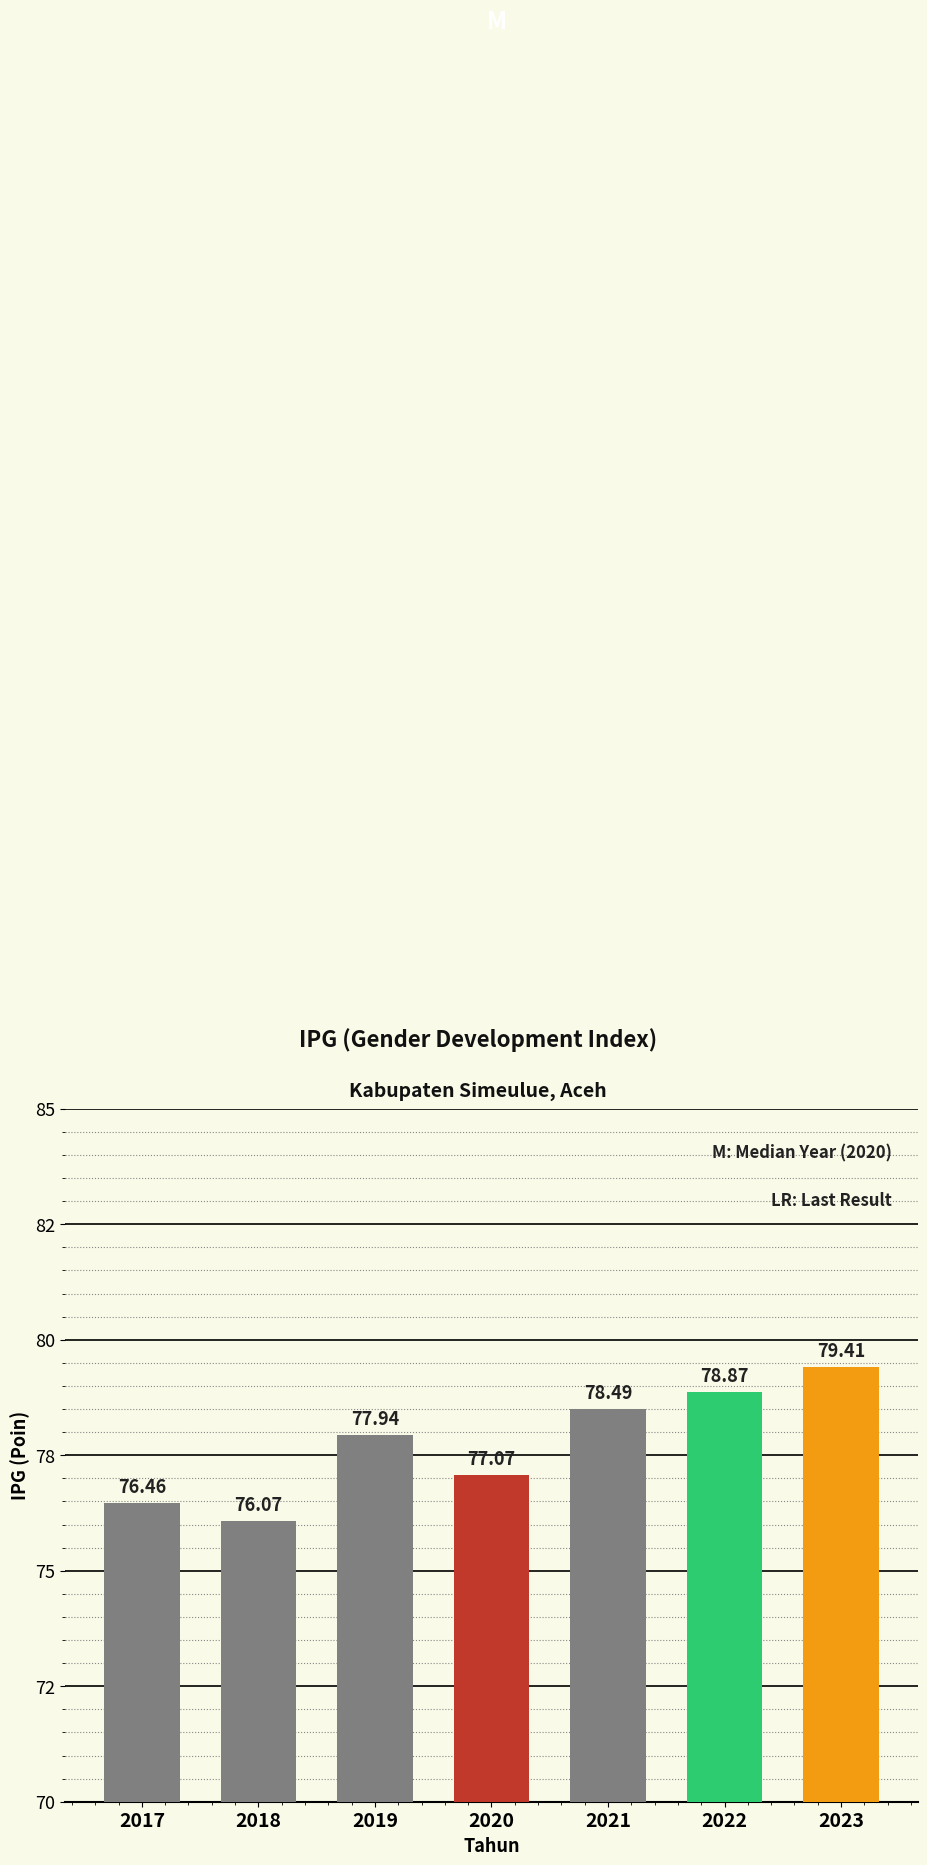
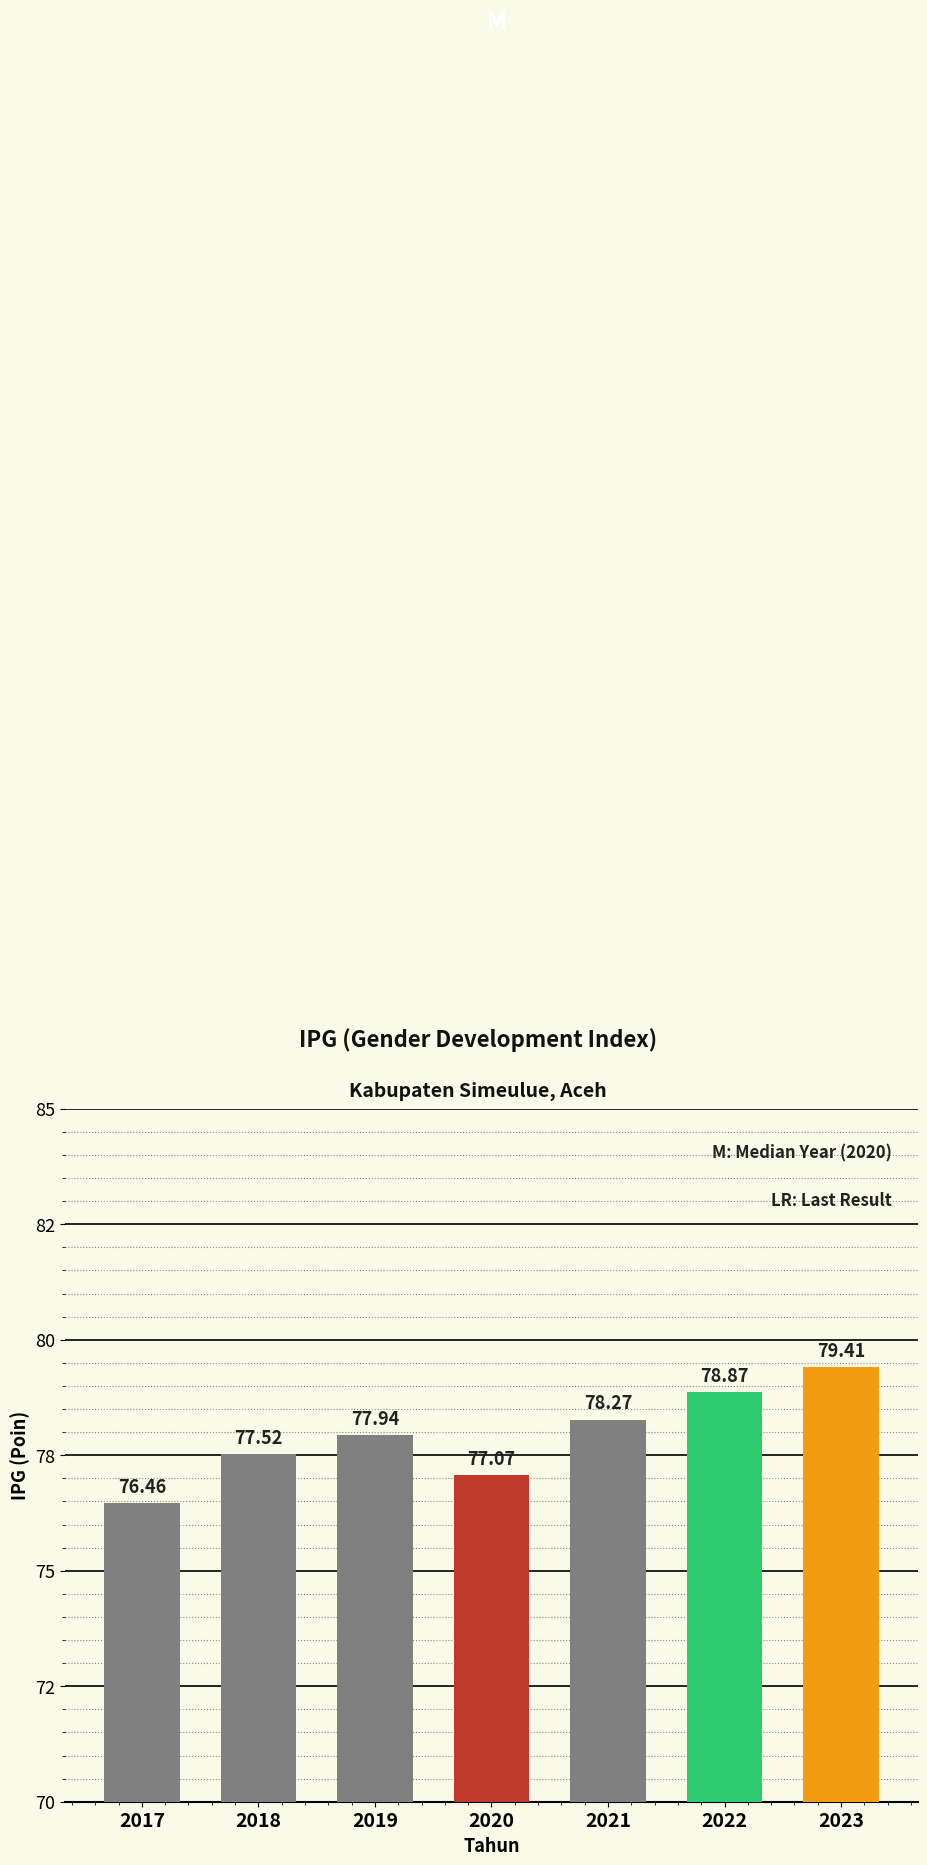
  {
    "2017": 76.46,
-   "2018": 76.07,
+   "2018": 77.52,
    "2019": 77.94,
    "2020": 77.07,
-   "2021": 78.49,
+   "2021": 78.27,
    "2022": 78.87,
    "2023": 79.41
  }
